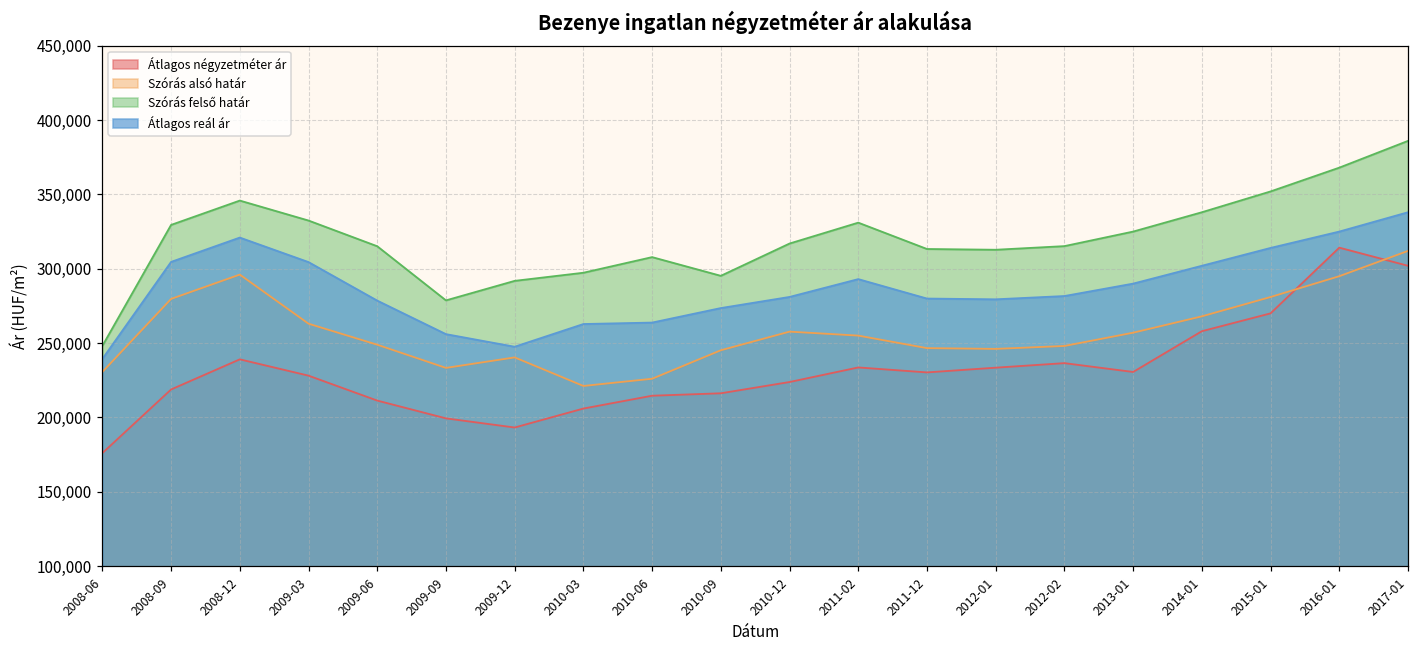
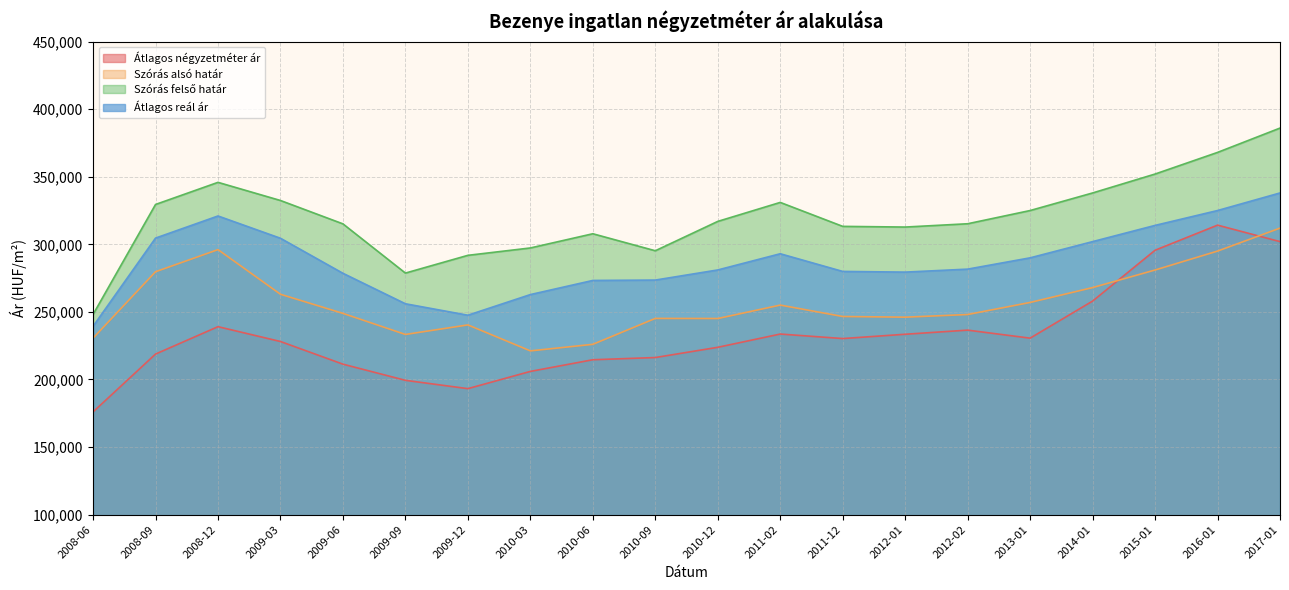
  {
    "Átlagos négyzetméter ár": {
      "2008-06": "176,000",
      "2008-09": "219,000",
      "2008-12": "239,000",
      "2009-03": "228,000",
      "2009-06": "211,000",
      "2009-09": "199,000",
      "2009-12": "193,000",
      "2010-03": "206,000",
      "2010-06": "215,000",
      "2010-09": "216,000",
      "2010-12": "224,000",
      "2011-02": "234,000",
      "2011-12": "230,000",
      "2012-01": "233,000",
      "2012-02": "237,000",
      "2013-01": "231,000",
      "2014-01": "258,000",
-     "2015-01": "270,000",
+     "2015-01": "296,000",
      "2016-01": "314,000",
      "2017-01": "302,000"
    },
    "Szórás alsó határ": {
      "2008-06": "231,000",
      "2008-09": "280,000",
      "2008-12": "296,000",
      "2009-03": "263,000",
      "2009-06": "249,000",
      "2009-09": "233,000",
      "2009-12": "240,000",
      "2010-03": "221,000",
      "2010-06": "226,000",
      "2010-09": "245,000",
-     "2010-12": "258,000",
+     "2010-12": "245,000",
      "2011-02": "255,000",
      "2011-12": "247,000",
      "2012-01": "246,000",
      "2012-02": "248,000",
      "2013-01": "257,000",
      "2014-01": "268,000",
      "2015-01": "281,000",
      "2016-01": "295,000",
      "2017-01": "312,000"
    },
    "Szórás felső határ": {
      "2008-06": "248,000",
      "2008-09": "329,000",
      "2008-12": "346,000",
      "2009-03": "332,000",
      "2009-06": "315,000",
      "2009-09": "279,000",
      "2009-12": "292,000",
      "2010-03": "297,000",
      "2010-06": "308,000",
      "2010-09": "295,000",
      "2010-12": "317,000",
      "2011-02": "331,000",
      "2011-12": "313,000",
      "2012-01": "313,000",
      "2012-02": "315,000",
      "2013-01": "325,000",
      "2014-01": "338,000",
      "2015-01": "352,000",
      "2016-01": "368,000",
      "2017-01": "386,000"
    },
    "Átlagos reál ár": {
      "2008-06": "239,000",
      "2008-09": "305,000",
      "2008-12": "321,000",
      "2009-03": "304,000",
      "2009-06": "279,000",
      "2009-09": "256,000",
      "2009-12": "248,000",
      "2010-03": "263,000",
-     "2010-06": "264,000",
+     "2010-06": "273,000",
      "2010-09": "274,000",
      "2010-12": "281,000",
      "2011-02": "293,000",
      "2011-12": "280,000",
      "2012-01": "279,000",
      "2012-02": "282,000",
      "2013-01": "290,000",
      "2014-01": "302,000",
      "2015-01": "314,000",
      "2016-01": "325,000",
      "2017-01": "338,000"
    }
  }
